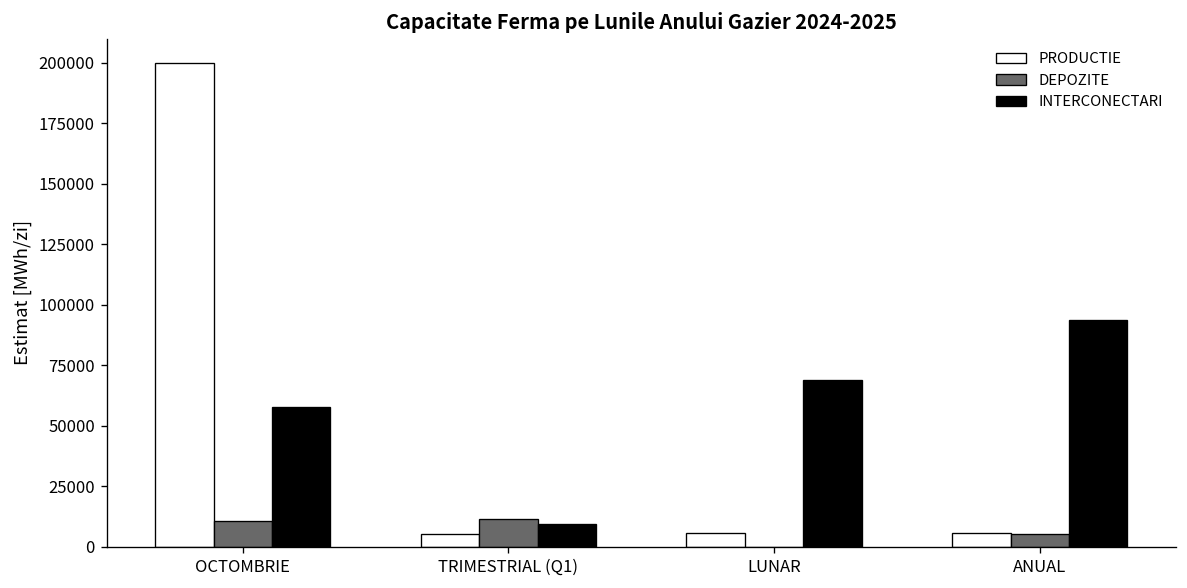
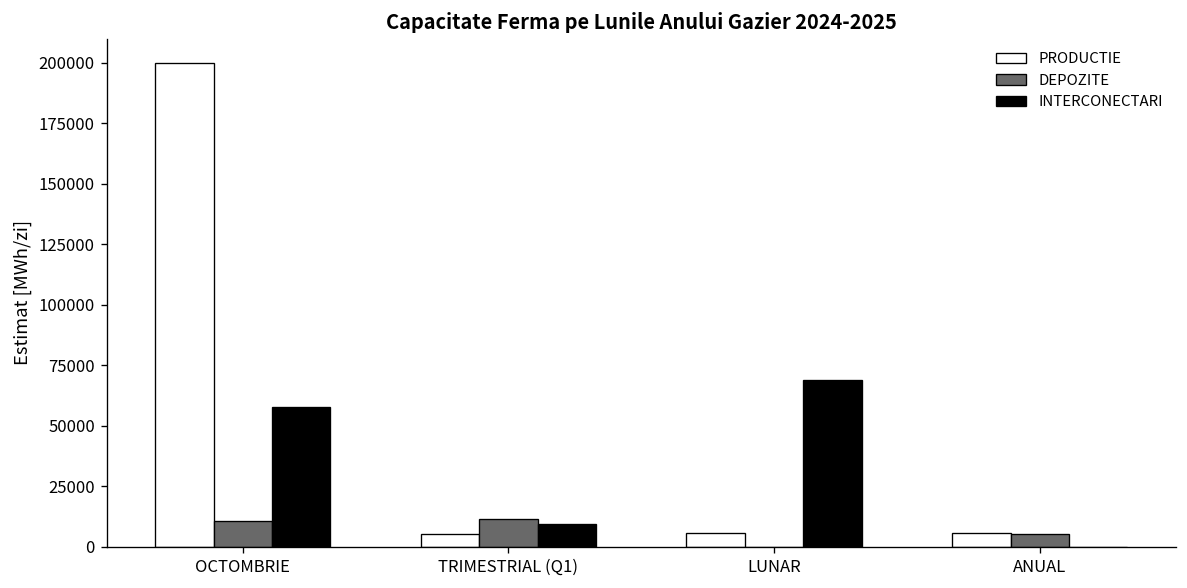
  {
    "PRODUCTIE": {
      "OCTOMBRIE": 200000,
      "TRIMESTRIAL (Q1)": 6000,
      "LUNAR": 6000,
      "ANUAL": 6000
    },
    "DEPOZITE": {
      "OCTOMBRIE": 11000,
      "TRIMESTRIAL (Q1)": 11000,
      "LUNAR": 0,
      "ANUAL": 5000
    },
    "INTERCONECTARI": {
      "OCTOMBRIE": 58000,
      "TRIMESTRIAL (Q1)": 9000,
      "LUNAR": 69000,
-     "ANUAL": 94000
+     "ANUAL": 0
    }
  }
